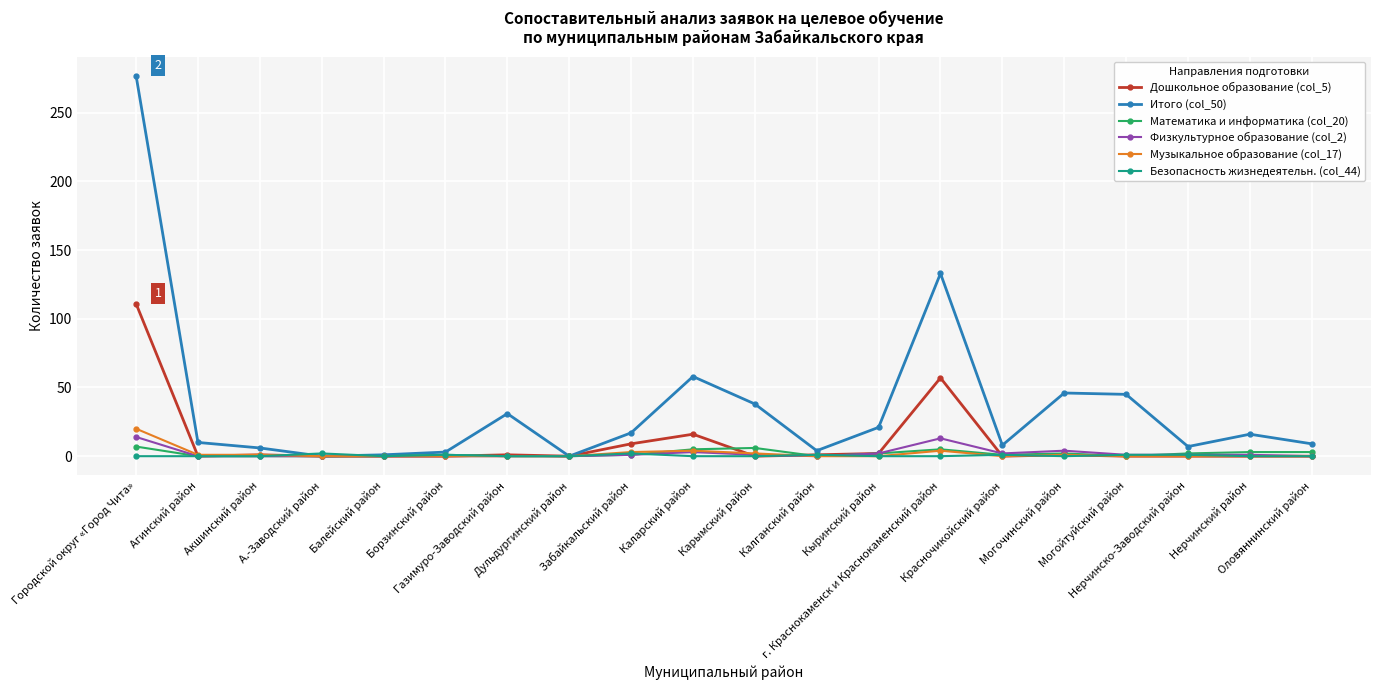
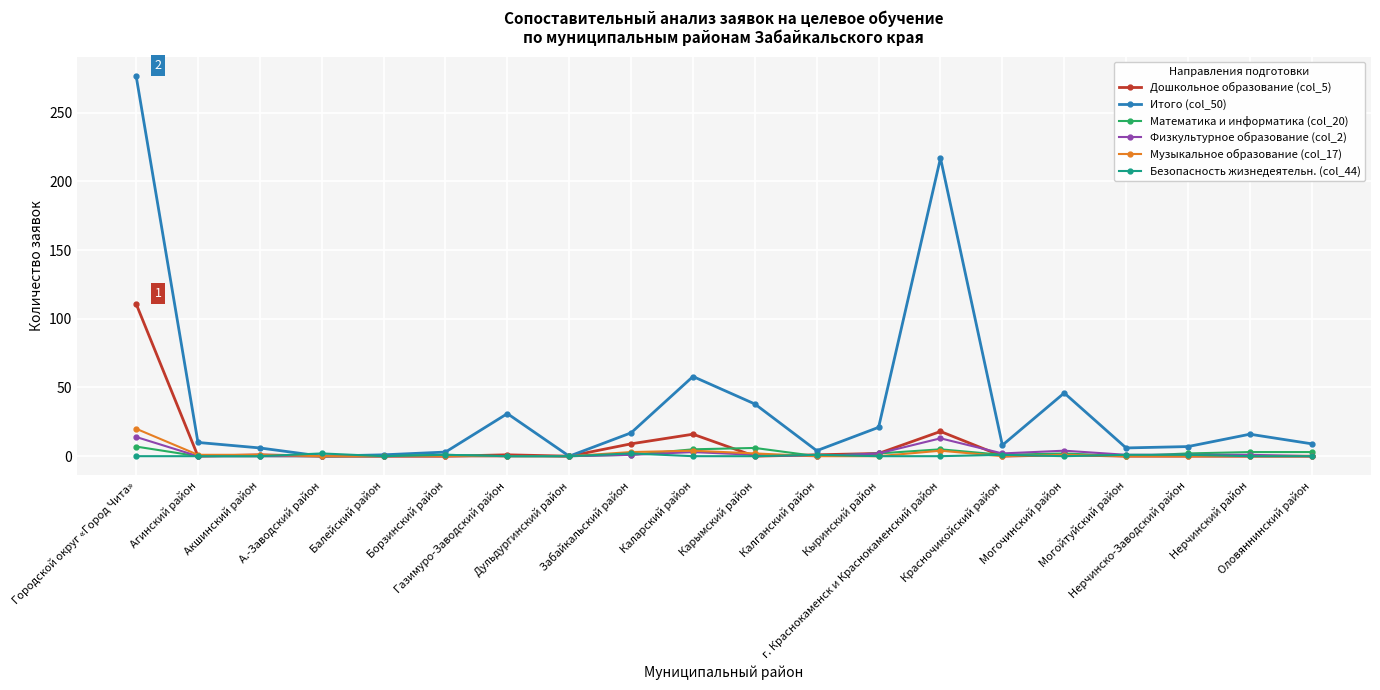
  {
    "Дошкольное образование (col_5)": {
      "Забайкальский район": 9,
      "Каларский район": 16,
-     "г. Краснокаменск и Краснокаменский район": 57
+     "г. Краснокаменск и Краснокаменский район": 18
    },
    "Итого (col_50)": {
      "Агинский район": 10,
      "Акшинский район": 6,
      "Борзинский район": 3,
      "Газимуро-Заводский район": 31,
      "Забайкальский район": 17,
      "Каларский район": 58,
      "Карымский район": 38,
      "Калганский район": 4,
      "Кыринский район": 21,
-     "г. Краснокаменск и Краснокаменский район": 133,
+     "г. Краснокаменск и Краснокаменский район": 217,
      "Красночикойский район": 8,
      "Могочинский район": 46,
-     "Могойтуйский район": 45,
+     "Могойтуйский район": 6,
      "Нерчинско-Заводский район": 7,
      "Нерчинский район": 16,
      "Оловяннинский район": 9
    },
    "Физкультурное образование (col_2)": {
      "Городской округ «Город Чита»": 14,
      "г. Краснокаменск и Краснокаменский район": 13,
      "Могочинский район": 4
    },
    "Музыкальное образование (col_17)": {
      "Городской округ «Город Чита»": 20
    }
  }
